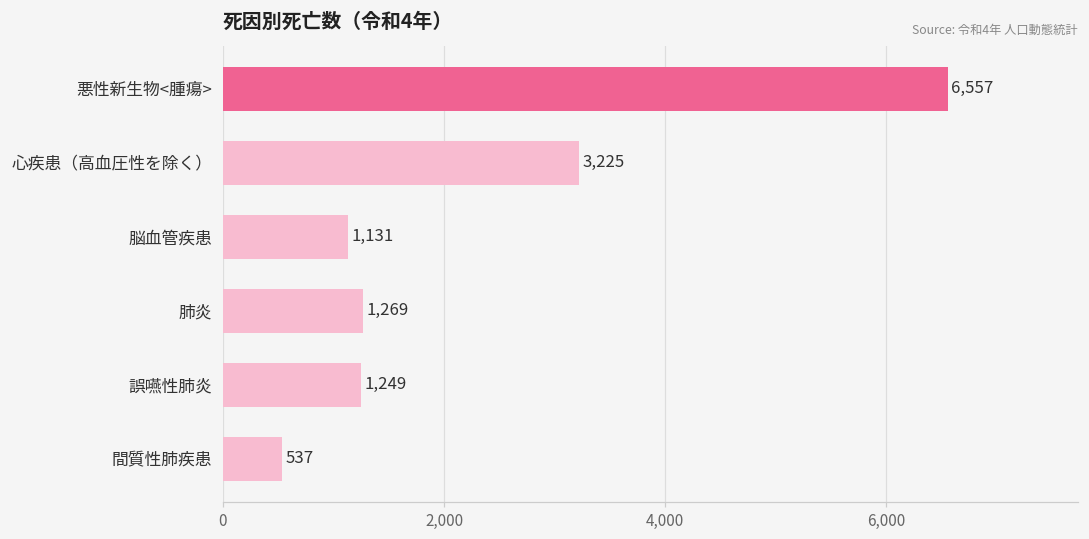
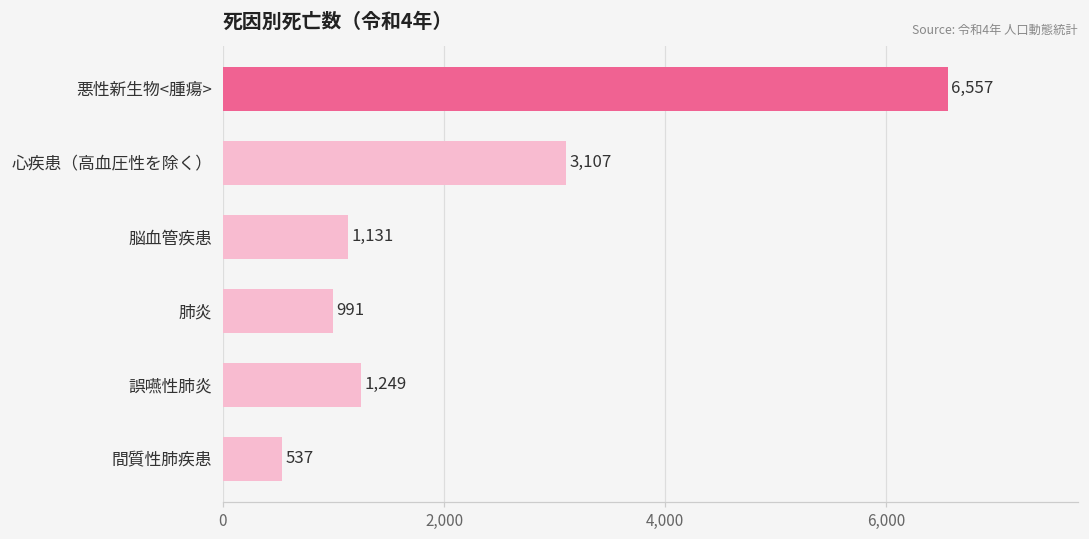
  {
    "悪性新生物<腫瘍>": "6,557",
-   "心疾患（高血圧性を除く）": "3,225",
+   "心疾患（高血圧性を除く）": "3,107",
    "脳血管疾患": "1,131",
-   "肺炎": "1,269",
+   "肺炎": "991",
    "誤嚥性肺炎": "1,249",
    "間質性肺疾患": "537"
  }
